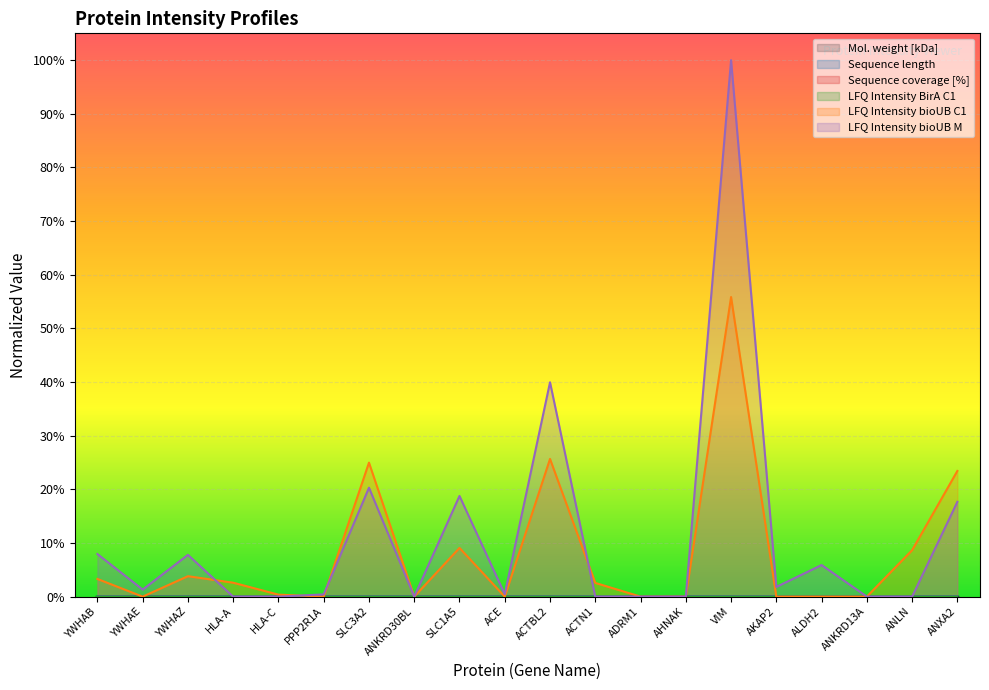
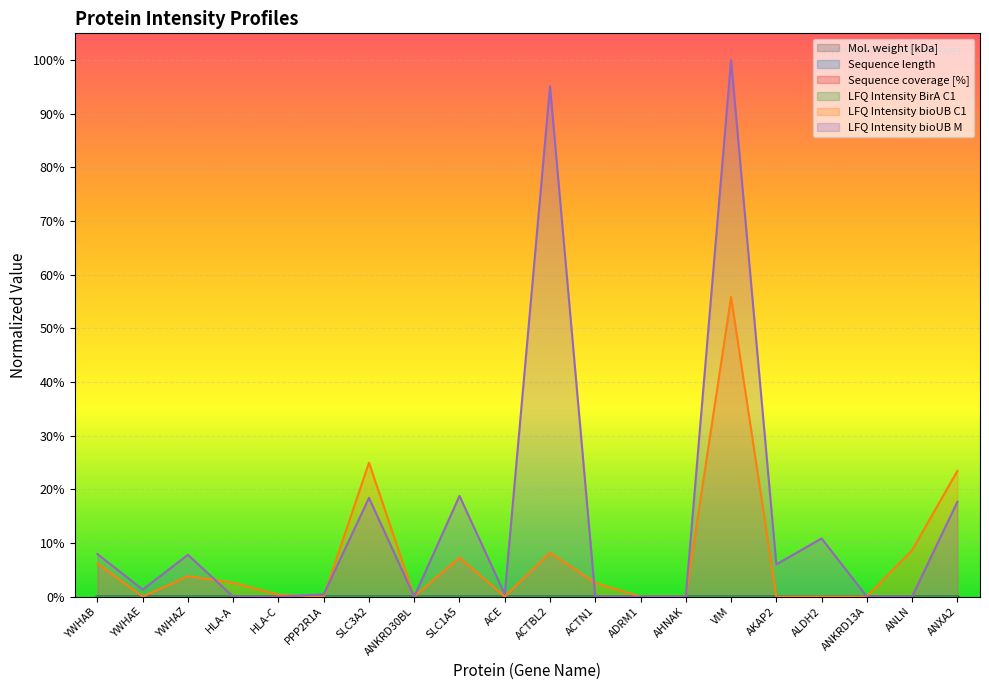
  {
    "LFQ Intensity BirA C1": {
      "YWHAB": "0%",
      "YWHAZ": "0%",
      "SLC3A2": "0%",
      "SLC1A5": "0%",
      "ACTBL2": "0%",
      "VIM": "0%",
      "ANXA2": "0%"
    },
    "LFQ Intensity bioUB C1": {
-     "YWHAB": "3%",
+     "YWHAB": "6%",
      "YWHAZ": "4%",
      "HLA-A": "3%",
      "SLC3A2": "25%",
-     "SLC1A5": "9%",
-     "ACTBL2": "26%",
+     "SLC1A5": "7%",
+     "ACTBL2": "8%",
      "ACTN1": "3%",
      "VIM": "56%",
      "ANLN": "9%",
      "ANXA2": "23%"
    },
    "LFQ Intensity bioUB M": {
      "YWHAB": "8%",
      "YWHAE": "1%",
      "YWHAZ": "8%",
-     "SLC3A2": "20%",
+     "SLC3A2": "18%",
      "SLC1A5": "19%",
-     "ACTBL2": "40%",
+     "ACTBL2": "95%",
      "VIM": "100%",
-     "AKAP2": "2%",
-     "ALDH2": "6%",
+     "AKAP2": "6%",
+     "ALDH2": "11%",
      "ANXA2": "18%"
    }
  }
